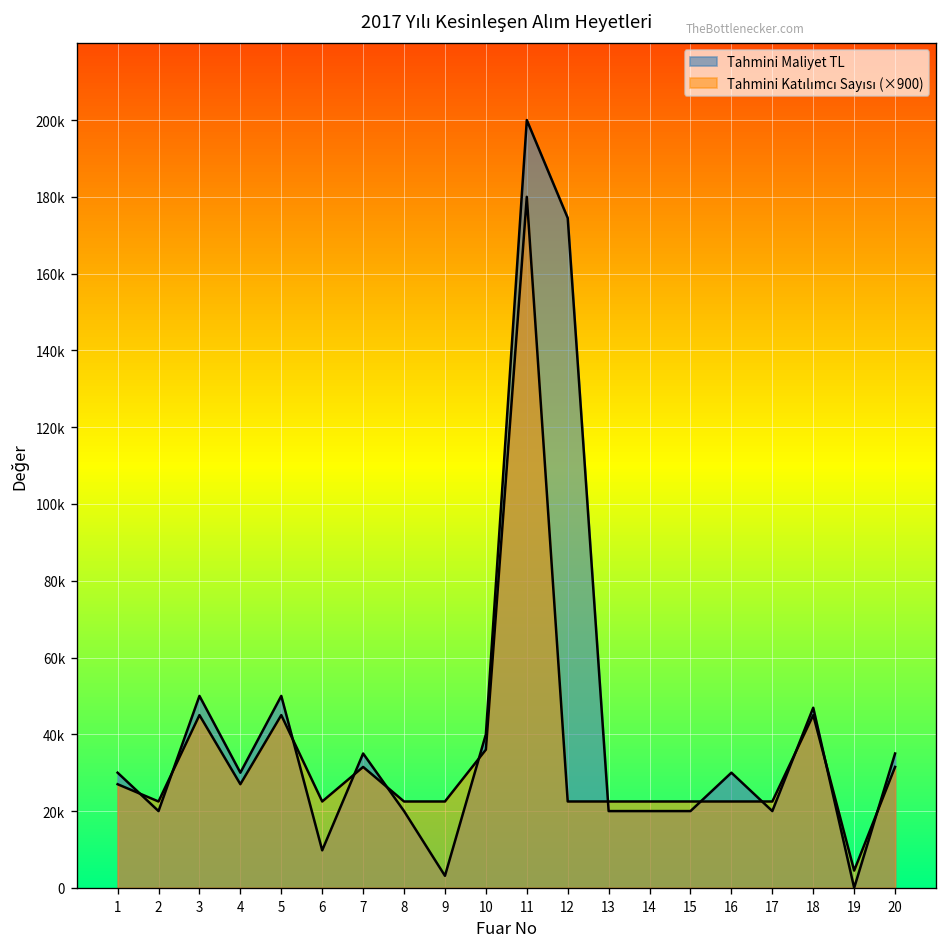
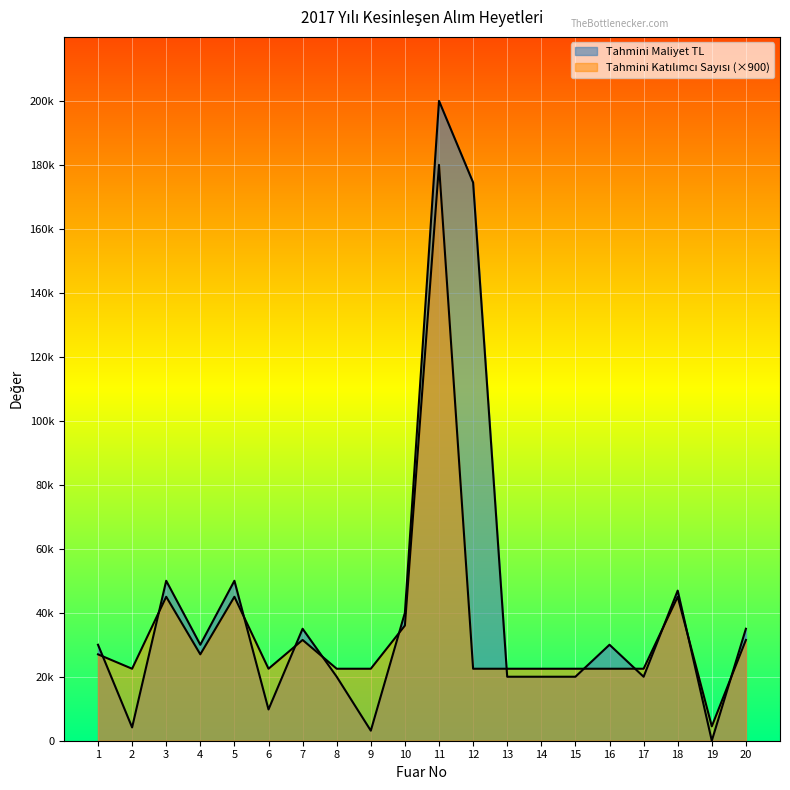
  {
    "Tahmini Maliyet TL": {
      "1": 30000,
-     "2": 20000,
+     "2": 4000,
      "3": 50000,
      "4": 30000,
      "5": 50000,
      "6": 10000,
      "7": 35000,
      "8": 20000,
      "9": 3000,
      "10": 40000,
      "11": 200000,
      "12": 174000,
      "13": 20000,
      "14": 20000,
      "15": 20000,
      "16": 30000,
      "17": 20000,
      "18": 47000,
      "19": 0,
      "20": 35000
    },
    "Tahmini Katılımcı Sayısı (×900)": {
      "1": 27000,
      "2": 23000,
      "3": 45000,
      "4": 27000,
      "5": 45000,
      "6": 23000,
      "7": 32000,
      "8": 23000,
      "9": 23000,
      "10": 36000,
      "11": 180000,
      "12": 23000,
      "13": 23000,
      "14": 23000,
      "15": 23000,
      "16": 23000,
      "17": 23000,
      "18": 45000,
      "19": 5000,
      "20": 32000
    }
  }
